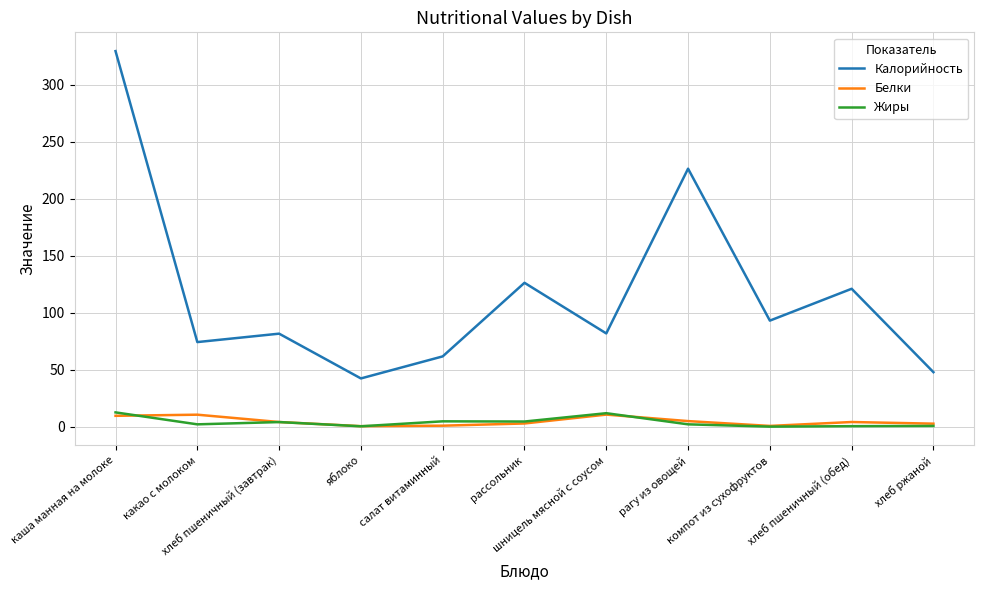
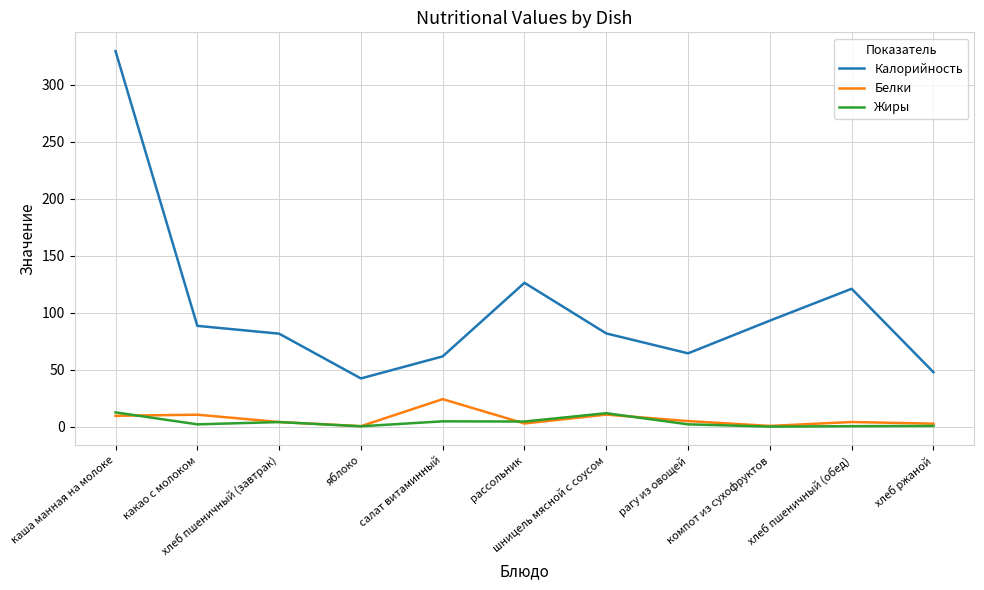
  {
    "Калорийность": {
      "каша манная на молоке": 330,
-     "какао с молоком": 74,
+     "какао с молоком": 88,
      "хлеб пшеничный (завтрак)": 82,
      "яблоко": 42,
      "салат витаминный": 62,
      "рассольник": 126,
      "шницель мясной с соусом": 82,
-     "рагу из овощей": 226,
+     "рагу из овощей": 64,
      "компот из сухофруктов": 93,
      "хлеб пшеничный (обед)": 121,
      "хлеб ржаной": 48
    },
    "Белки": {
      "каша манная на молоке": 10,
      "какао с молоком": 10,
-     "салат витаминный": 1,
+     "салат витаминный": 24,
      "рагу из овощей": 5,
      "хлеб пшеничный (обед)": 4
    },
    "Жиры": {
      "каша манная на молоке": 13,
      "какао с молоком": 2,
      "салат витаминный": 5,
      "рагу из овощей": 2,
      "хлеб пшеничный (обед)": 0
    }
  }
